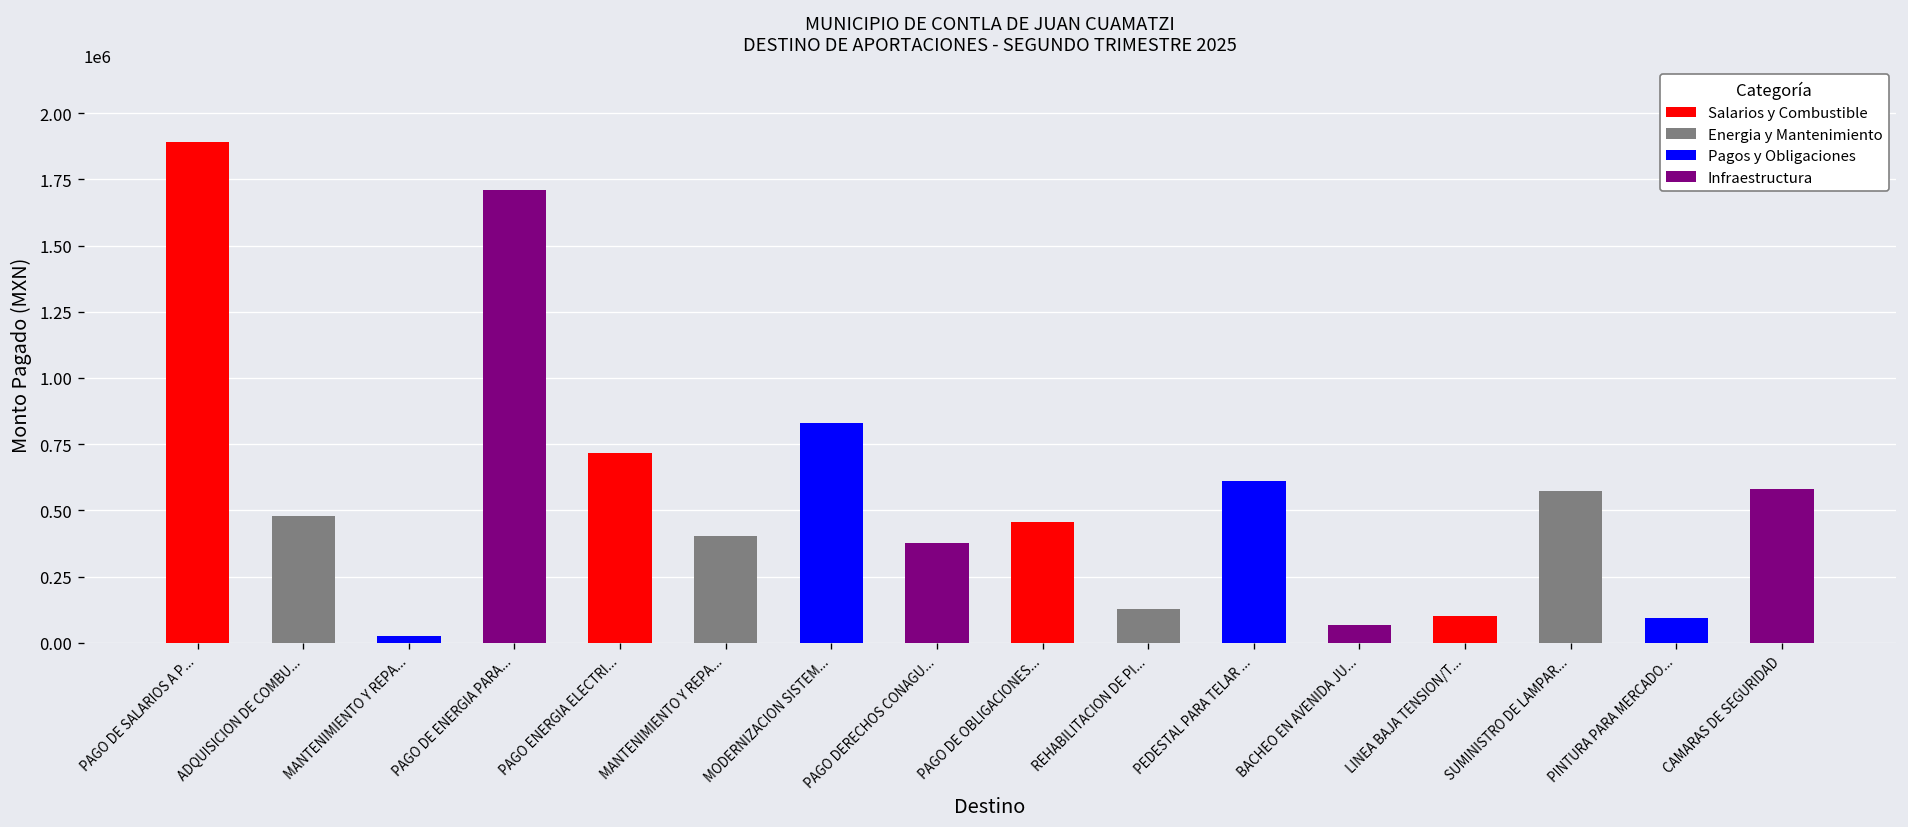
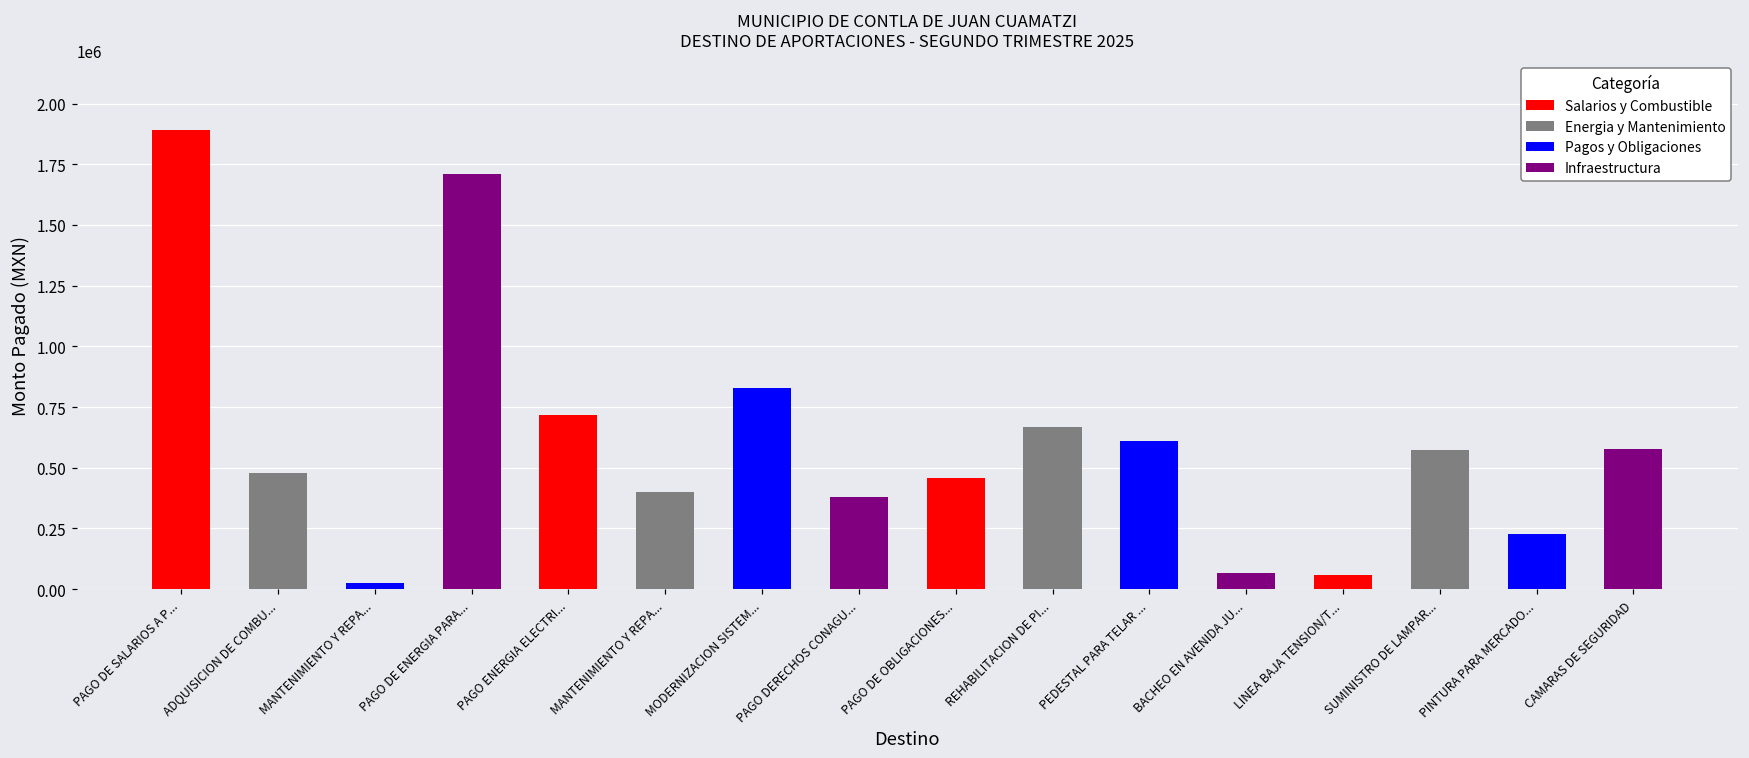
  {
    "PAGO DE SALARIOS A P...": 1890000,
    "ADQUISICION DE COMBU...": 480000,
    "PAGO DE ENERGIA PARA...": 1710000,
    "PAGO ENERGIA ELECTRI...": 720000,
    "MODERNIZACION SISTEM...": 830000,
    "PAGO DERECHOS CONAGU...": 380000,
    "PAGO DE OBLIGACIONES...": 460000,
-   "REHABILITACION DE PI...": 130000,
+   "REHABILITACION DE PI...": 670000,
    "PEDESTAL PARA TELAR ...": 610000,
    "BACHEO EN AVENIDA JU...": 70000,
-   "LINEA BAJA TENSION/T...": 100000,
+   "LINEA BAJA TENSION/T...": 60000,
    "SUMINISTRO DE LAMPAR...": 570000,
-   "PINTURA PARA MERCADO...": 90000,
+   "PINTURA PARA MERCADO...": 230000,
    "CAMARAS DE SEGURIDAD": 580000
  }
